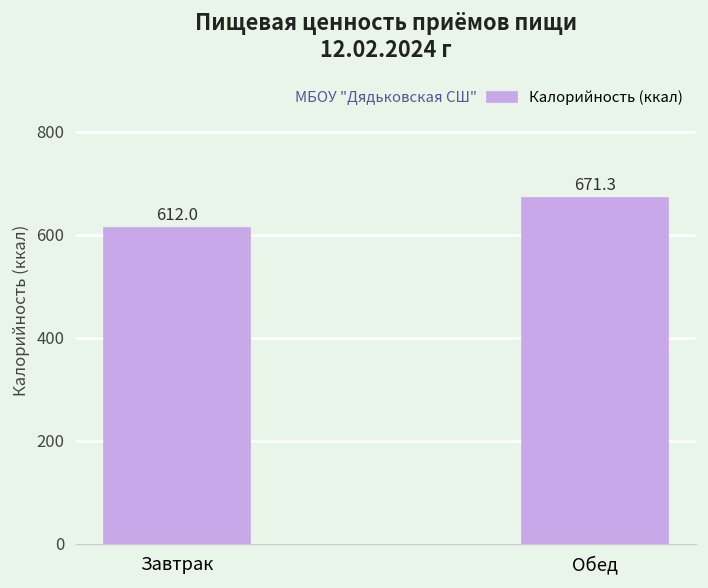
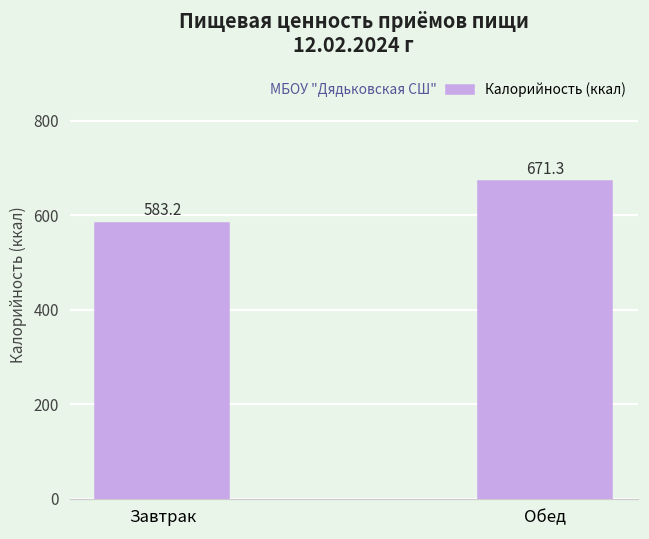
  {
-   "Завтрак": 612.0,
+   "Завтрак": 583.2,
    "Обед": 671.3
  }
